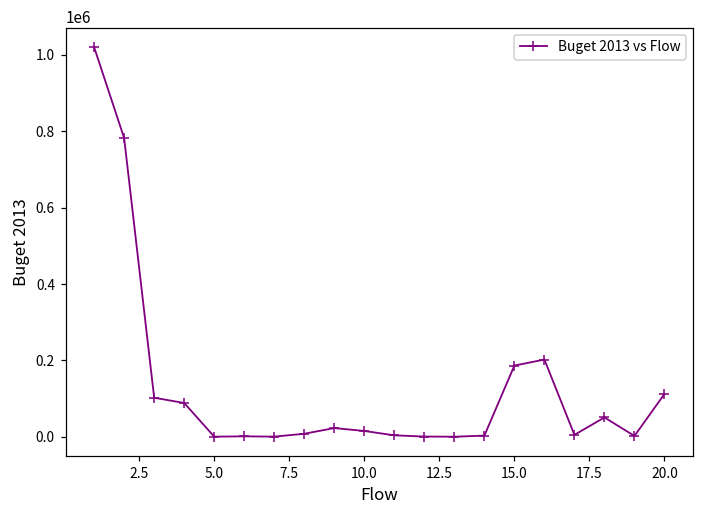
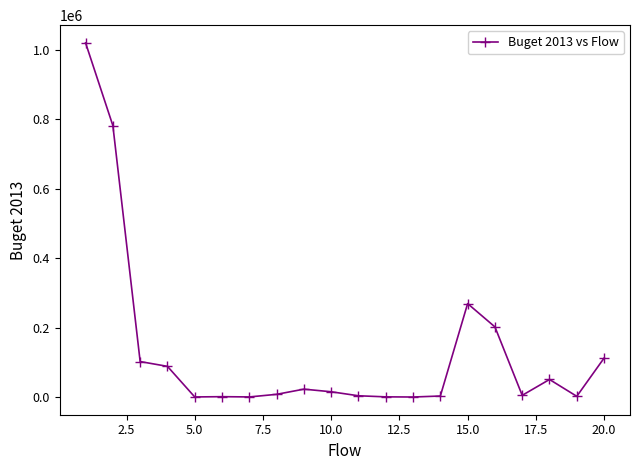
  {
    "5.0": 0,
    "10.0": 20000,
-   "15.0": 190000,
+   "15.0": 270000,
    "20.0": 110000
  }
